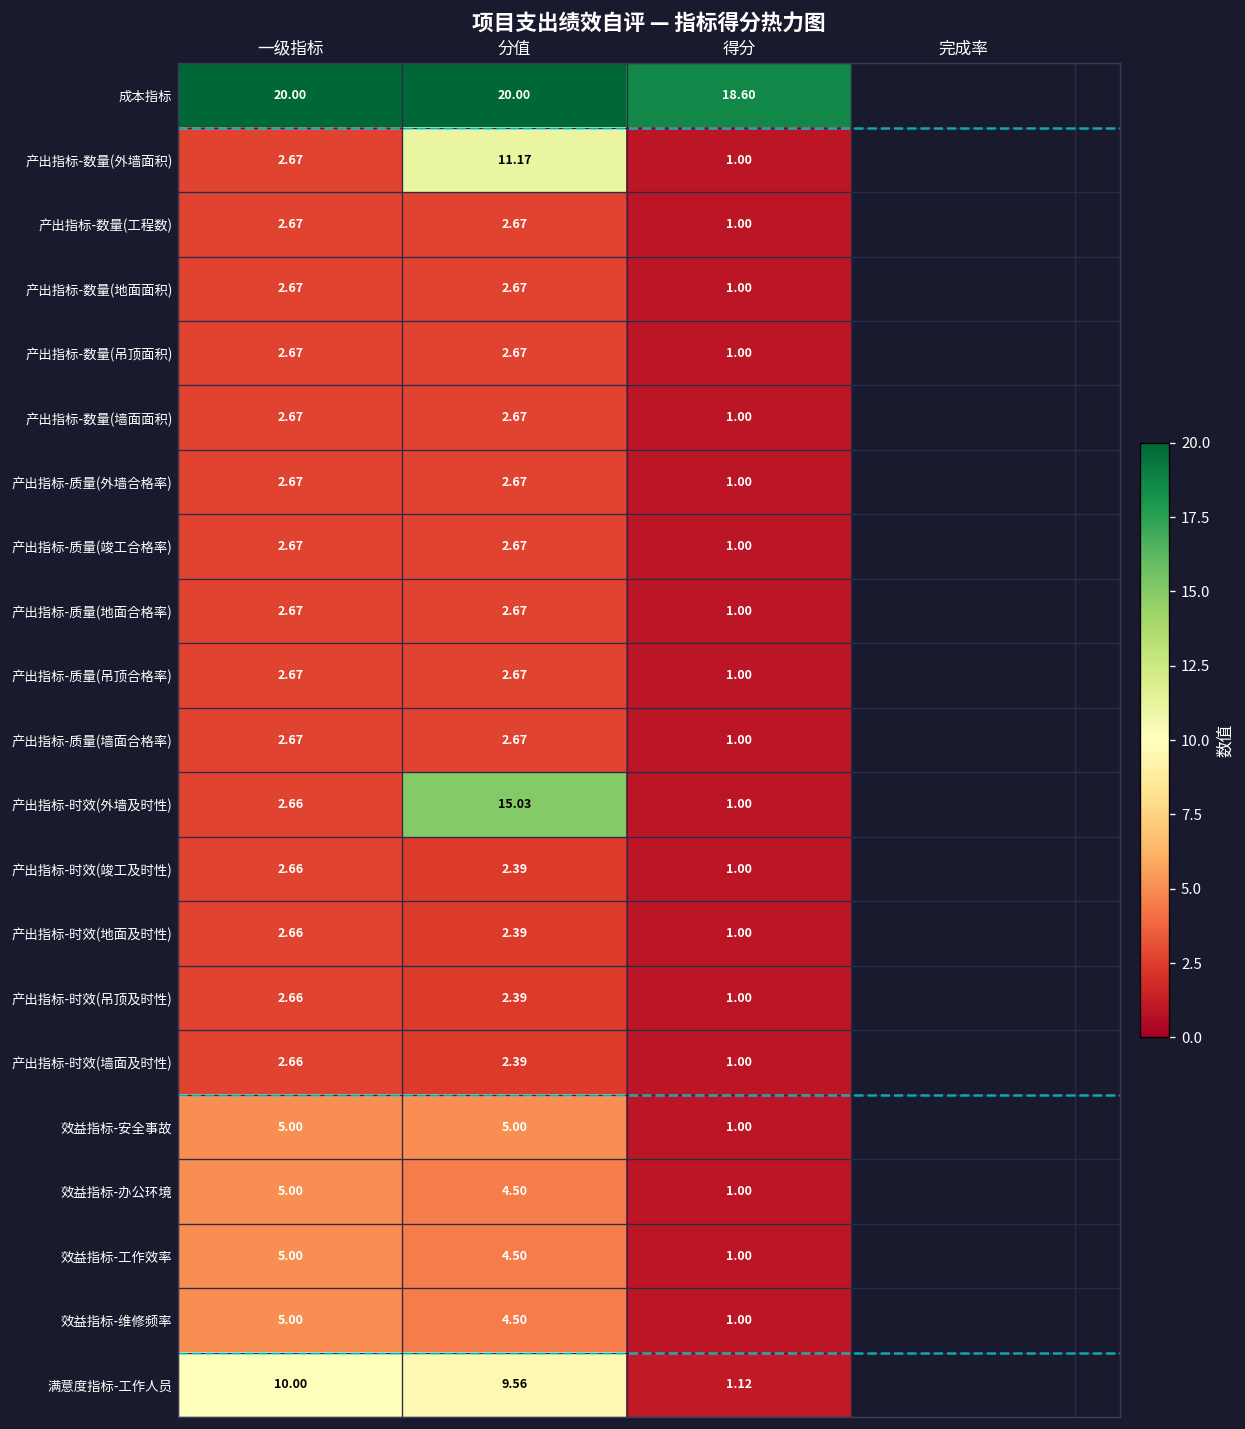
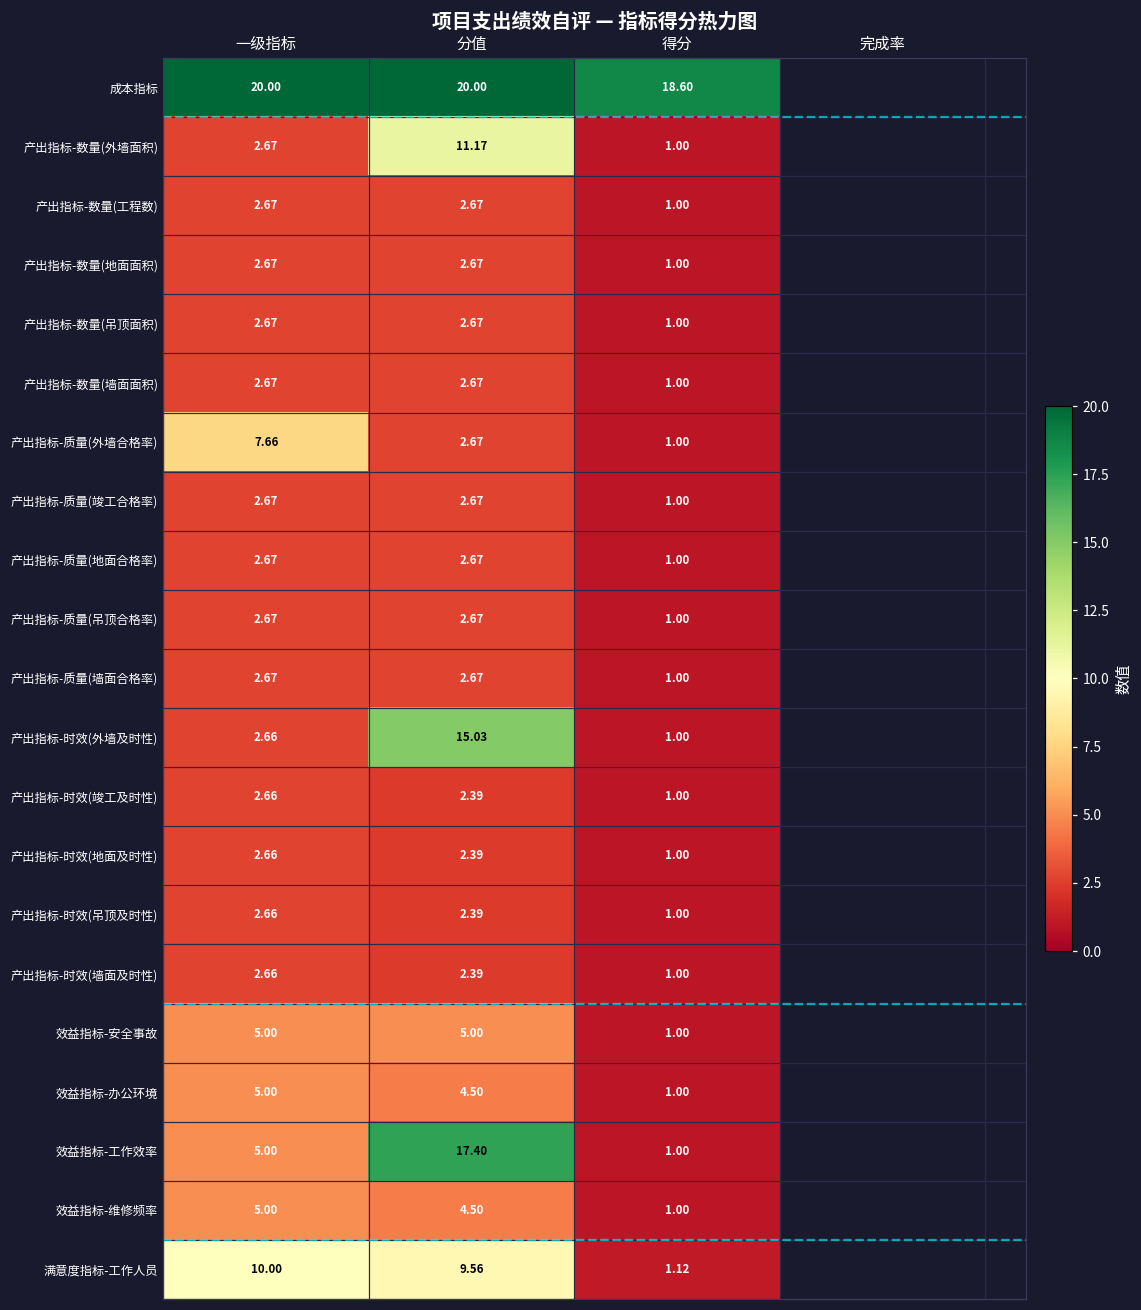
  {
    "成本指标": {
      "一级指标": 20.00,
      "分值": 20.00,
      "得分": 18.60
    },
    "产出指标-数量(外墙面积)": {
      "一级指标": 2.67,
      "分值": 11.17,
      "得分": 1.00
    },
    "产出指标-数量(工程数)": {
      "一级指标": 2.67,
      "分值": 2.67,
      "得分": 1.00
    },
    "产出指标-数量(地面面积)": {
      "一级指标": 2.67,
      "分值": 2.67,
      "得分": 1.00
    },
    "产出指标-数量(吊顶面积)": {
      "一级指标": 2.67,
      "分值": 2.67,
      "得分": 1.00
    },
    "产出指标-数量(墙面面积)": {
      "一级指标": 2.67,
      "分值": 2.67,
      "得分": 1.00
    },
    "产出指标-质量(外墙合格率)": {
-     "一级指标": 2.67,
+     "一级指标": 7.66,
      "分值": 2.67,
      "得分": 1.00
    },
    "产出指标-质量(竣工合格率)": {
      "一级指标": 2.67,
      "分值": 2.67,
      "得分": 1.00
    },
    "产出指标-质量(地面合格率)": {
      "一级指标": 2.67,
      "分值": 2.67,
      "得分": 1.00
    },
    "产出指标-质量(吊顶合格率)": {
      "一级指标": 2.67,
      "分值": 2.67,
      "得分": 1.00
    },
    "产出指标-质量(墙面合格率)": {
      "一级指标": 2.67,
      "分值": 2.67,
      "得分": 1.00
    },
    "产出指标-时效(外墙及时性)": {
      "一级指标": 2.66,
      "分值": 15.03,
      "得分": 1.00
    },
    "产出指标-时效(竣工及时性)": {
      "一级指标": 2.66,
      "分值": 2.39,
      "得分": 1.00
    },
    "产出指标-时效(地面及时性)": {
      "一级指标": 2.66,
      "分值": 2.39,
      "得分": 1.00
    },
    "产出指标-时效(吊顶及时性)": {
      "一级指标": 2.66,
      "分值": 2.39,
      "得分": 1.00
    },
    "产出指标-时效(墙面及时性)": {
      "一级指标": 2.66,
      "分值": 2.39,
      "得分": 1.00
    },
    "效益指标-安全事故": {
      "一级指标": 5.00,
      "分值": 5.00,
      "得分": 1.00
    },
    "效益指标-办公环境": {
      "一级指标": 5.00,
      "分值": 4.50,
      "得分": 1.00
    },
    "效益指标-工作效率": {
      "一级指标": 5.00,
-     "分值": 4.50,
+     "分值": 17.40,
      "得分": 1.00
    },
    "效益指标-维修频率": {
      "一级指标": 5.00,
      "分值": 4.50,
      "得分": 1.00
    },
    "满意度指标-工作人员": {
      "一级指标": 10.00,
      "分值": 9.56,
      "得分": 1.12
    }
  }
